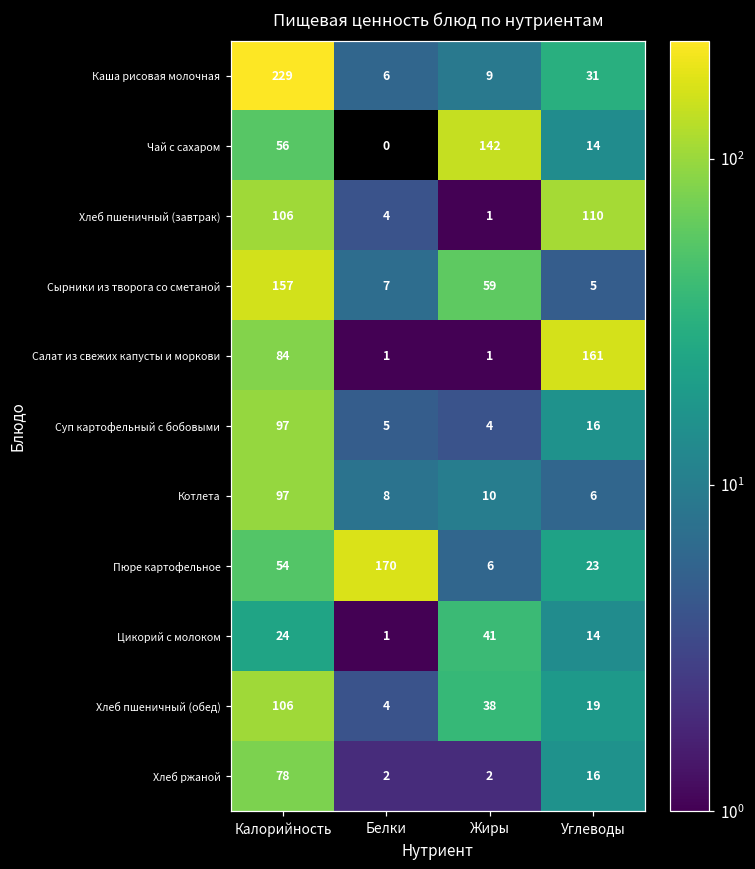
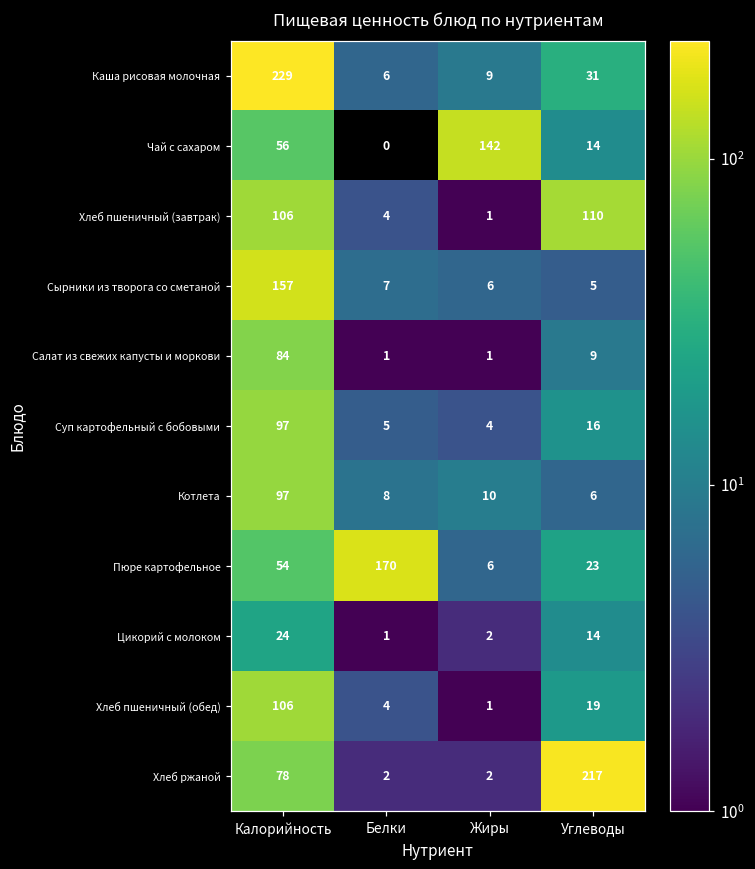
  {
    "Каша рисовая молочная": {
      "Калорийность": 229,
      "Белки": 6,
      "Жиры": 9,
      "Углеводы": 31
    },
    "Чай с сахаром": {
      "Калорийность": 56,
      "Белки": 0,
      "Жиры": 142,
      "Углеводы": 14
    },
    "Хлеб пшеничный (завтрак)": {
      "Калорийность": 106,
      "Белки": 4,
      "Жиры": 1,
      "Углеводы": 110
    },
    "Сырники из творога со сметаной": {
      "Калорийность": 157,
      "Белки": 7,
-     "Жиры": 59,
+     "Жиры": 6,
      "Углеводы": 5
    },
    "Салат из свежих капусты и моркови": {
      "Калорийность": 84,
      "Белки": 1,
      "Жиры": 1,
-     "Углеводы": 161
+     "Углеводы": 9
    },
    "Суп картофельный с бобовыми": {
      "Калорийность": 97,
      "Белки": 5,
      "Жиры": 4,
      "Углеводы": 16
    },
    "Котлета": {
      "Калорийность": 97,
      "Белки": 8,
      "Жиры": 10,
      "Углеводы": 6
    },
    "Пюре картофельное": {
      "Калорийность": 54,
      "Белки": 170,
      "Жиры": 6,
      "Углеводы": 23
    },
    "Цикорий с молоком": {
      "Калорийность": 24,
      "Белки": 1,
-     "Жиры": 41,
+     "Жиры": 2,
      "Углеводы": 14
    },
    "Хлеб пшеничный (обед)": {
      "Калорийность": 106,
      "Белки": 4,
-     "Жиры": 38,
+     "Жиры": 1,
      "Углеводы": 19
    },
    "Хлеб ржаной": {
      "Калорийность": 78,
      "Белки": 2,
      "Жиры": 2,
-     "Углеводы": 16
+     "Углеводы": 217
    }
  }
